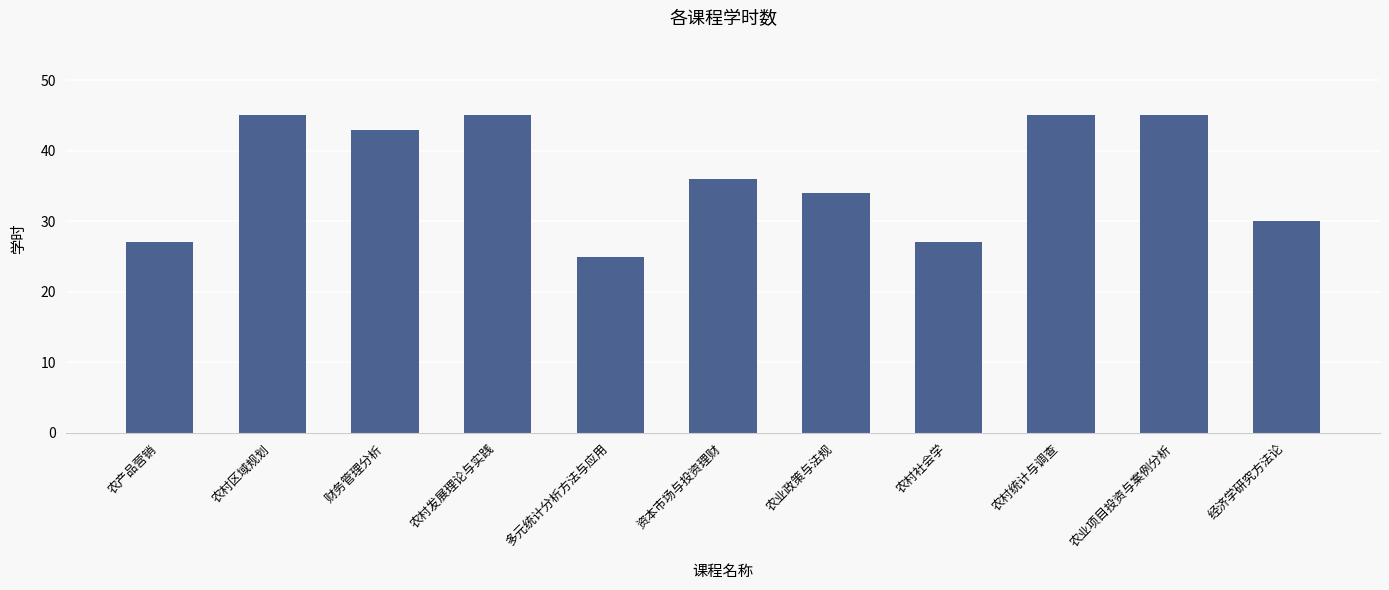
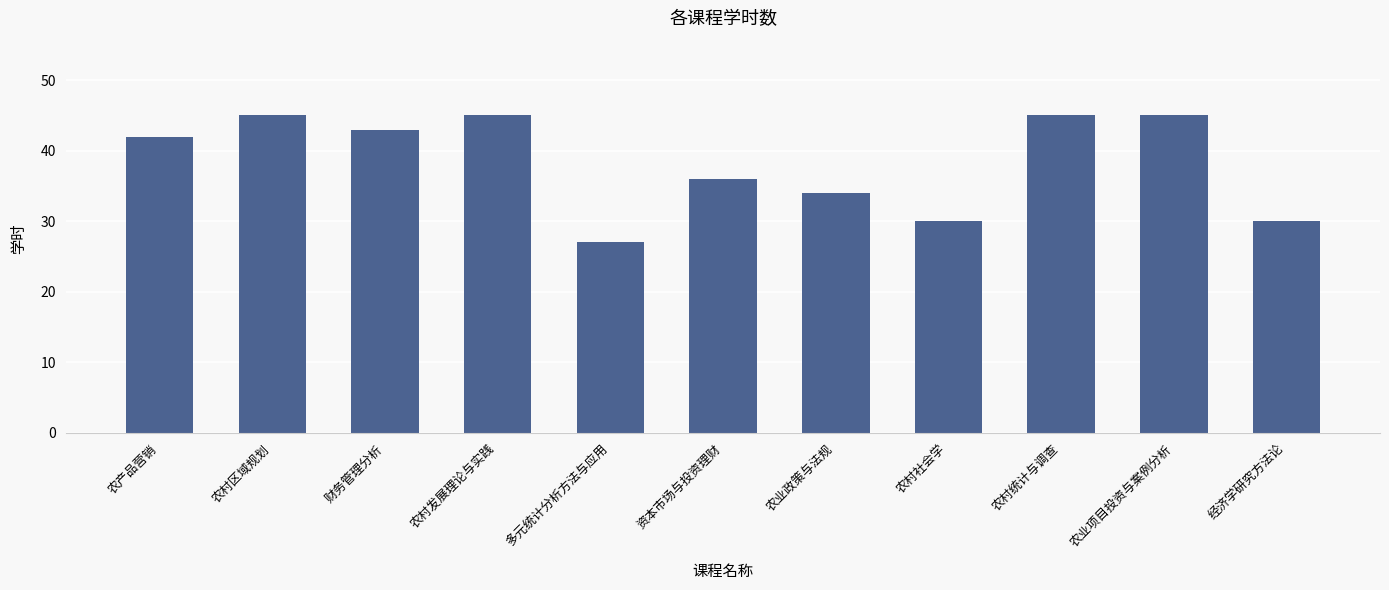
  {
-   "农产品营销": 27,
+   "农产品营销": 42,
    "农村区域规划": 45,
    "财务管理分析": 43,
    "农村发展理论与实践": 45,
-   "多元统计分析方法与应用": 25,
+   "多元统计分析方法与应用": 27,
    "资本市场与投资理财": 36,
    "农业政策与法规": 34,
-   "农村社会学": 27,
+   "农村社会学": 30,
    "农村统计与调查": 45,
    "农业项目投资与案例分析": 45,
    "经济学研究方法论": 30
  }
